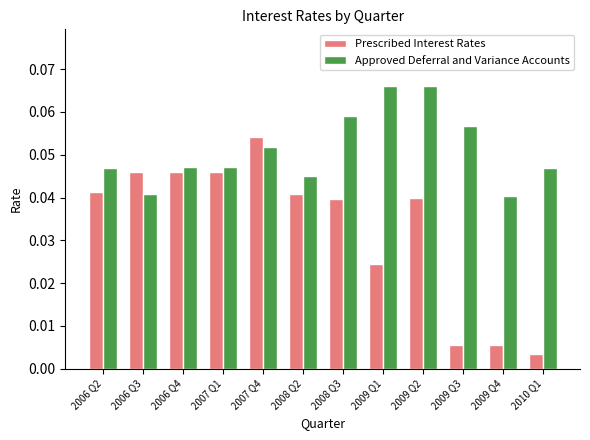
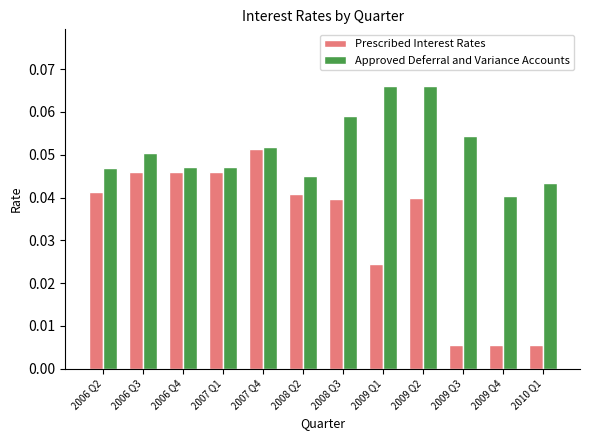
  {
    "Prescribed Interest Rates": {
      "2006 Q2": 0.041,
      "2006 Q3": 0.046,
      "2006 Q4": 0.046,
      "2007 Q1": 0.046,
-     "2007 Q4": 0.054,
+     "2007 Q4": 0.051,
      "2008 Q2": 0.041,
      "2008 Q3": 0.040,
      "2009 Q1": 0.025,
      "2009 Q2": 0.040,
      "2009 Q3": 0.006,
      "2009 Q4": 0.006,
-     "2010 Q1": 0.003
+     "2010 Q1": 0.006
    },
    "Approved Deferral and Variance Accounts": {
      "2006 Q2": 0.047,
-     "2006 Q3": 0.041,
+     "2006 Q3": 0.051,
      "2006 Q4": 0.047,
      "2007 Q1": 0.047,
      "2007 Q4": 0.052,
      "2008 Q2": 0.045,
      "2008 Q3": 0.059,
      "2009 Q1": 0.066,
      "2009 Q2": 0.066,
-     "2009 Q3": 0.057,
+     "2009 Q3": 0.055,
      "2009 Q4": 0.040,
-     "2010 Q1": 0.047
+     "2010 Q1": 0.043
    }
  }
